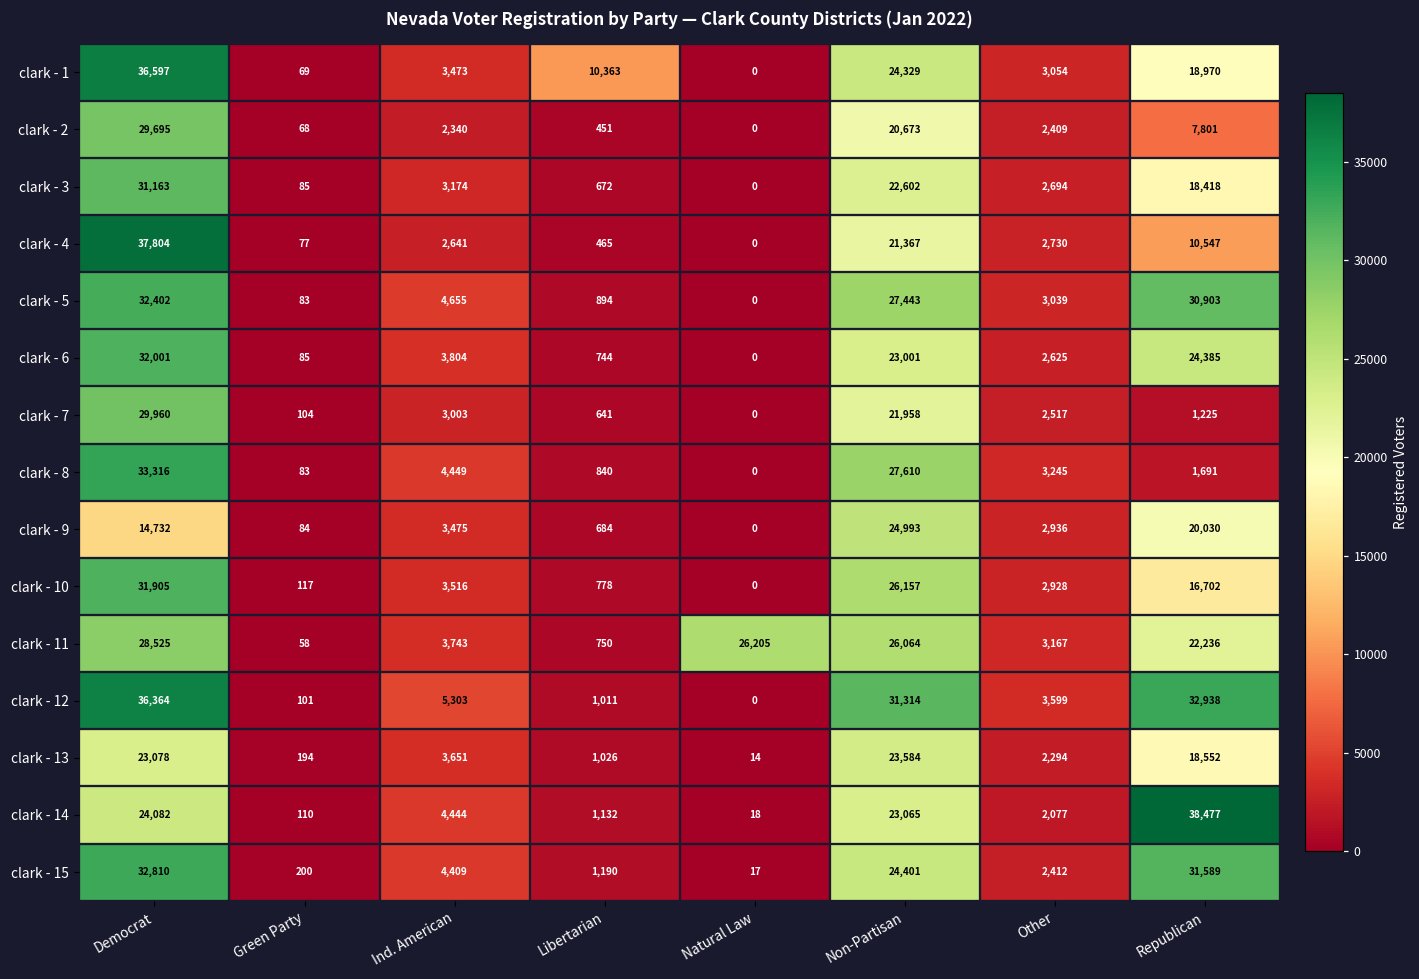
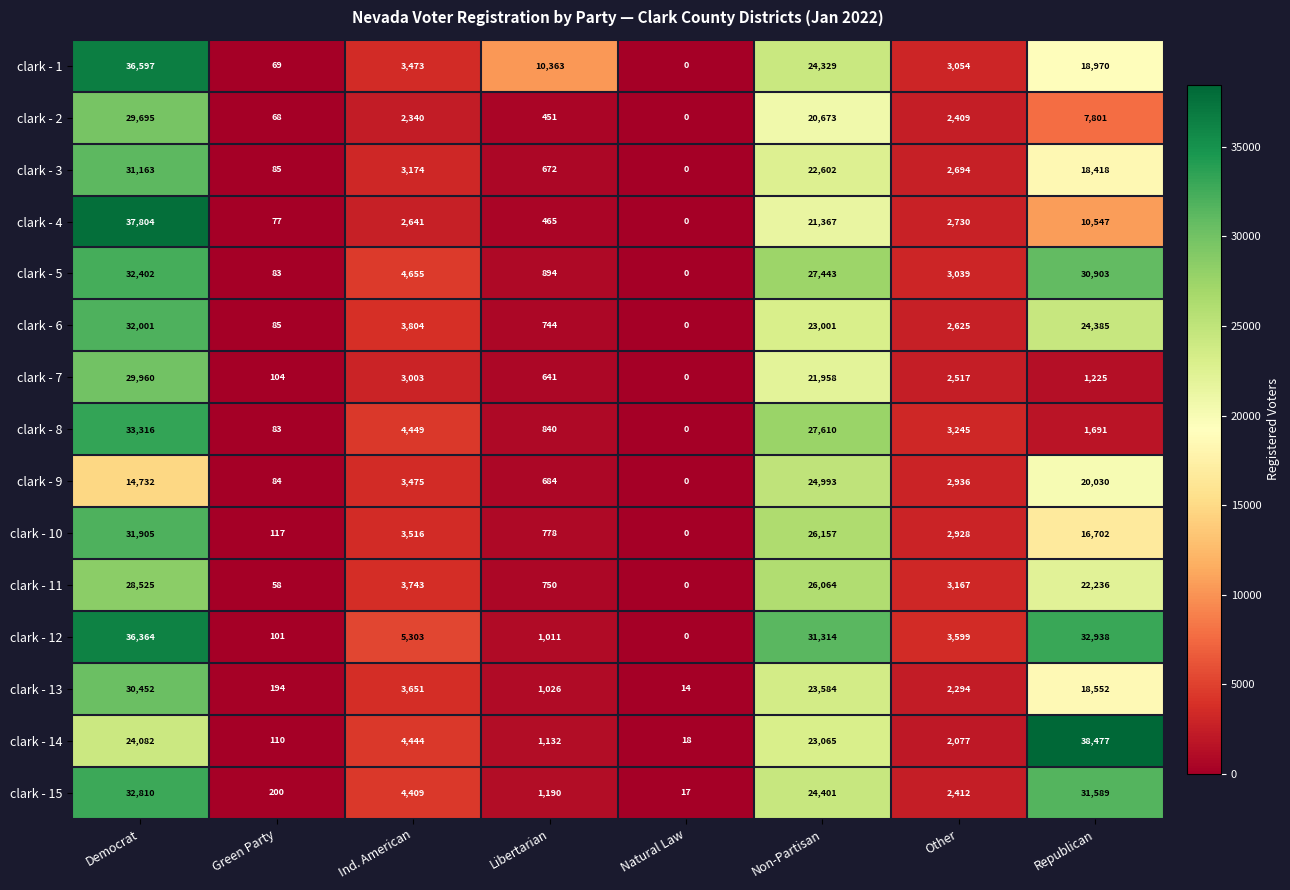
  {
    "clark - 1": {
      "Democrat": "36,597",
      "Green Party": "69",
      "Ind. American": "3,473",
      "Libertarian": "10,363",
      "Natural Law": "0",
      "Non-Partisan": "24,329",
      "Other": "3,054",
      "Republican": "18,970"
    },
    "clark - 2": {
      "Democrat": "29,695",
      "Green Party": "68",
      "Ind. American": "2,340",
      "Libertarian": "451",
      "Natural Law": "0",
      "Non-Partisan": "20,673",
      "Other": "2,409",
      "Republican": "7,801"
    },
    "clark - 3": {
      "Democrat": "31,163",
      "Green Party": "85",
      "Ind. American": "3,174",
      "Libertarian": "672",
      "Natural Law": "0",
      "Non-Partisan": "22,602",
      "Other": "2,694",
      "Republican": "18,418"
    },
    "clark - 4": {
      "Democrat": "37,804",
      "Green Party": "77",
      "Ind. American": "2,641",
      "Libertarian": "465",
      "Natural Law": "0",
      "Non-Partisan": "21,367",
      "Other": "2,730",
      "Republican": "10,547"
    },
    "clark - 5": {
      "Democrat": "32,402",
      "Green Party": "83",
      "Ind. American": "4,655",
      "Libertarian": "894",
      "Natural Law": "0",
      "Non-Partisan": "27,443",
      "Other": "3,039",
      "Republican": "30,903"
    },
    "clark - 6": {
      "Democrat": "32,001",
      "Green Party": "85",
      "Ind. American": "3,804",
      "Libertarian": "744",
      "Natural Law": "0",
      "Non-Partisan": "23,001",
      "Other": "2,625",
      "Republican": "24,385"
    },
    "clark - 7": {
      "Democrat": "29,960",
      "Green Party": "104",
      "Ind. American": "3,003",
      "Libertarian": "641",
      "Natural Law": "0",
      "Non-Partisan": "21,958",
      "Other": "2,517",
      "Republican": "1,225"
    },
    "clark - 8": {
      "Democrat": "33,316",
      "Green Party": "83",
      "Ind. American": "4,449",
      "Libertarian": "840",
      "Natural Law": "0",
      "Non-Partisan": "27,610",
      "Other": "3,245",
      "Republican": "1,691"
    },
    "clark - 9": {
      "Democrat": "14,732",
      "Green Party": "84",
      "Ind. American": "3,475",
      "Libertarian": "684",
      "Natural Law": "0",
      "Non-Partisan": "24,993",
      "Other": "2,936",
      "Republican": "20,030"
    },
    "clark - 10": {
      "Democrat": "31,905",
      "Green Party": "117",
      "Ind. American": "3,516",
      "Libertarian": "778",
      "Natural Law": "0",
      "Non-Partisan": "26,157",
      "Other": "2,928",
      "Republican": "16,702"
    },
    "clark - 11": {
      "Democrat": "28,525",
      "Green Party": "58",
      "Ind. American": "3,743",
      "Libertarian": "750",
-     "Natural Law": "26,205",
+     "Natural Law": "0",
      "Non-Partisan": "26,064",
      "Other": "3,167",
      "Republican": "22,236"
    },
    "clark - 12": {
      "Democrat": "36,364",
      "Green Party": "101",
      "Ind. American": "5,303",
      "Libertarian": "1,011",
      "Natural Law": "0",
      "Non-Partisan": "31,314",
      "Other": "3,599",
      "Republican": "32,938"
    },
    "clark - 13": {
-     "Democrat": "23,078",
+     "Democrat": "30,452",
      "Green Party": "194",
      "Ind. American": "3,651",
      "Libertarian": "1,026",
      "Natural Law": "14",
      "Non-Partisan": "23,584",
      "Other": "2,294",
      "Republican": "18,552"
    },
    "clark - 14": {
      "Democrat": "24,082",
      "Green Party": "110",
      "Ind. American": "4,444",
      "Libertarian": "1,132",
      "Natural Law": "18",
      "Non-Partisan": "23,065",
      "Other": "2,077",
      "Republican": "38,477"
    },
    "clark - 15": {
      "Democrat": "32,810",
      "Green Party": "200",
      "Ind. American": "4,409",
      "Libertarian": "1,190",
      "Natural Law": "17",
      "Non-Partisan": "24,401",
      "Other": "2,412",
      "Republican": "31,589"
    }
  }
